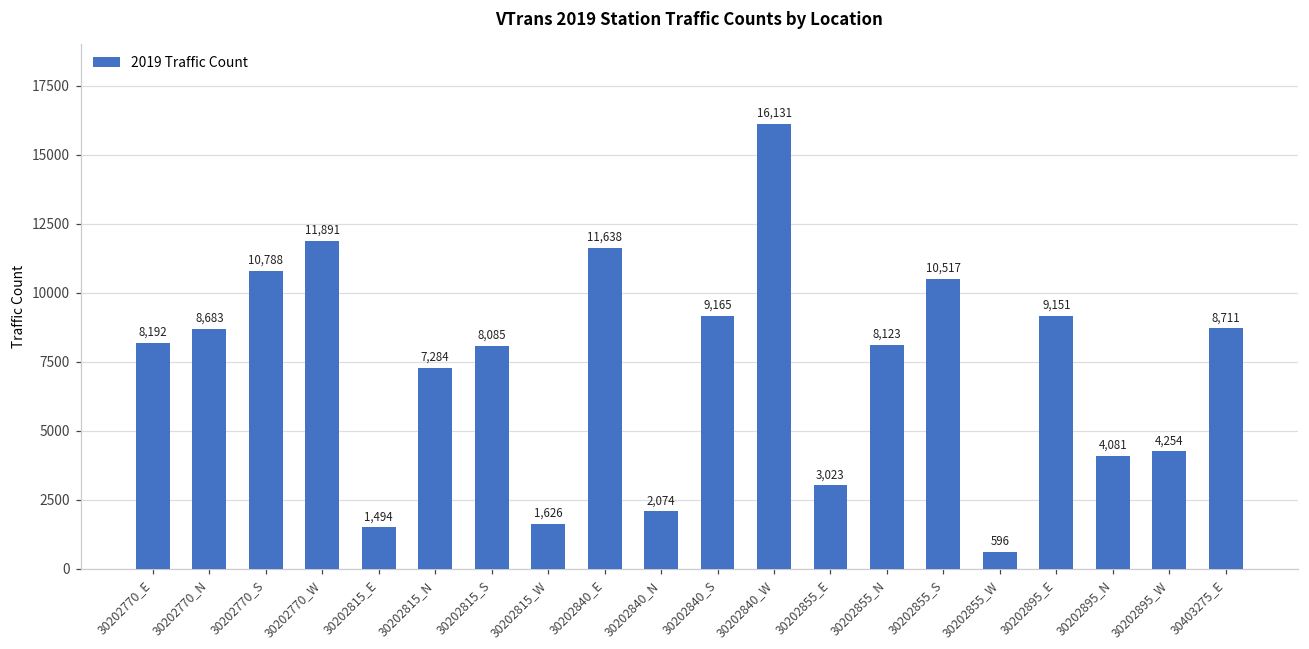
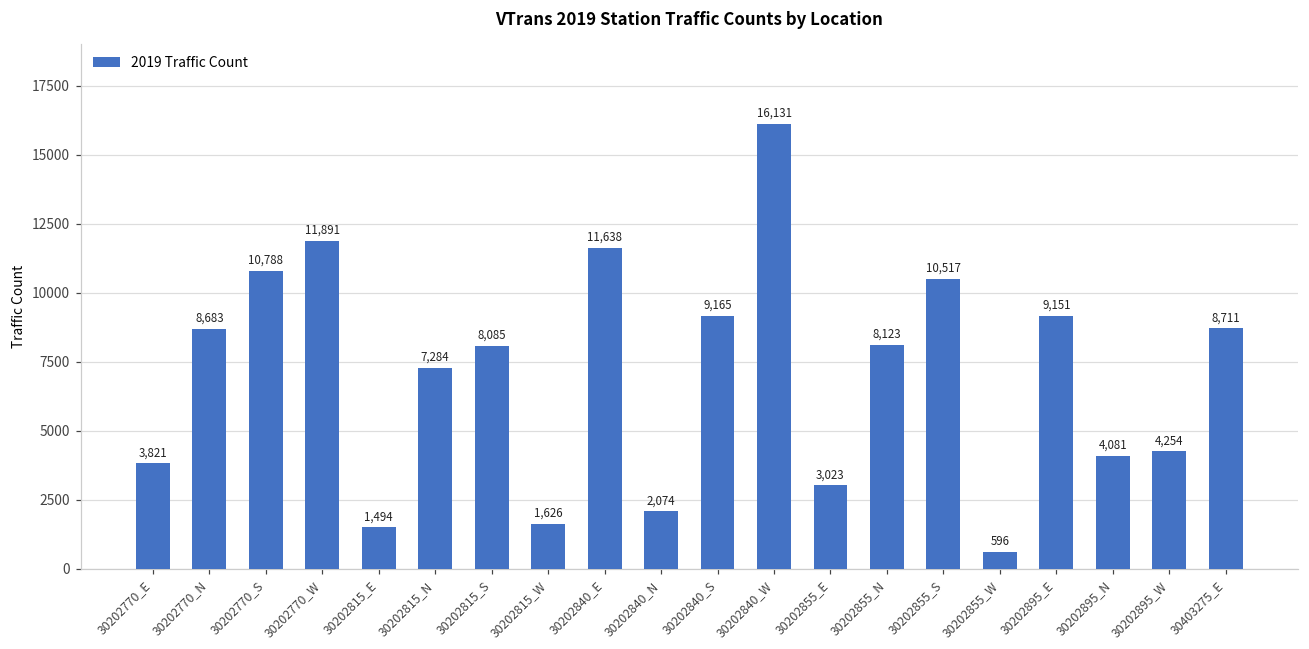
  {
-   "30202770_E": "8,192",
+   "30202770_E": "3,821",
    "30202770_N": "8,683",
    "30202770_S": "10,788",
    "30202770_W": "11,891",
    "30202815_E": "1,494",
    "30202815_N": "7,284",
    "30202815_S": "8,085",
    "30202815_W": "1,626",
    "30202840_E": "11,638",
    "30202840_N": "2,074",
    "30202840_S": "9,165",
    "30202840_W": "16,131",
    "30202855_E": "3,023",
    "30202855_N": "8,123",
    "30202855_S": "10,517",
    "30202855_W": "596",
    "30202895_E": "9,151",
    "30202895_N": "4,081",
    "30202895_W": "4,254",
    "30403275_E": "8,711"
  }
